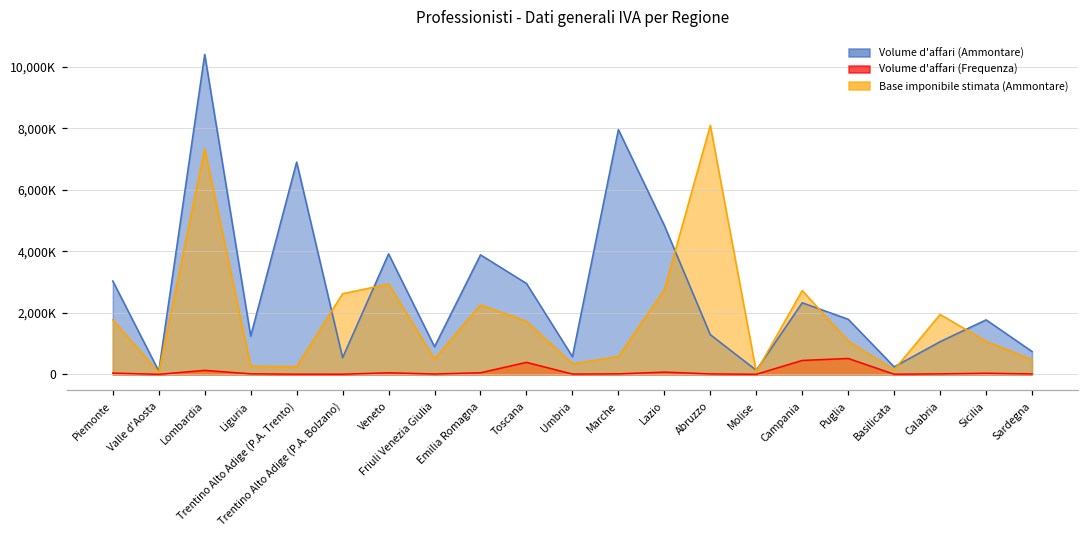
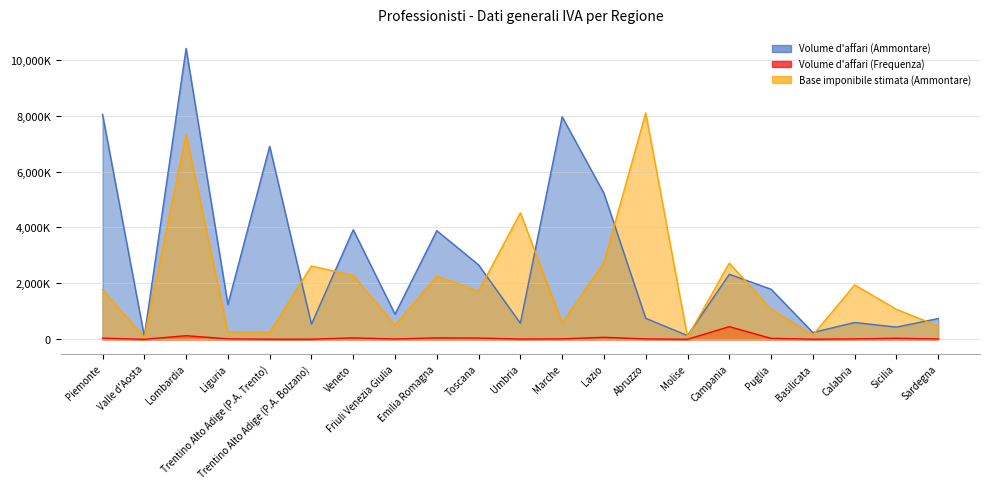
  {
    "Volume d'affari (Ammontare)": {
-     "Piemonte": "3,000,000",
+     "Piemonte": "8,000,000",
      "Lombardia": "10,400,000",
      "Liguria": "1,200,000",
      "Trentino Alto Adige (P.A. Trento)": "6,900,000",
      "Trentino Alto Adige (P.A. Bolzano)": "500,000",
      "Veneto": "3,900,000",
      "Friuli Venezia Giulia": "900,000",
      "Emilia Romagna": "3,900,000",
-     "Toscana": "3,000,000",
+     "Toscana": "2,700,000",
      "Umbria": "600,000",
      "Marche": "8,000,000",
-     "Lazio": "4,800,000",
-     "Abruzzo": "1,300,000",
+     "Lazio": "5,200,000",
+     "Abruzzo": "800,000",
      "Campania": "2,300,000",
      "Puglia": "1,800,000",
      "Basilicata": "200,000",
-     "Calabria": "1,100,000",
-     "Sicilia": "1,800,000",
+     "Calabria": "600,000",
+     "Sicilia": "400,000",
      "Sardegna": "700,000"
    },
    "Volume d'affari (Frequenza)": {
      "Piemonte": "0",
      "Lombardia": "100,000",
      "Liguria": "0",
      "Trentino Alto Adige (P.A. Trento)": "0",
      "Trentino Alto Adige (P.A. Bolzano)": "0",
      "Veneto": "100,000",
      "Friuli Venezia Giulia": "0",
      "Emilia Romagna": "100,000",
-     "Toscana": "400,000",
+     "Toscana": "0",
      "Umbria": "0",
      "Marche": "0",
      "Lazio": "100,000",
      "Abruzzo": "0",
      "Campania": "500,000",
-     "Puglia": "500,000",
+     "Puglia": "0",
      "Basilicata": "0",
      "Calabria": "0",
      "Sicilia": "0",
      "Sardegna": "0"
    },
    "Base imponibile stimata (Ammontare)": {
      "Piemonte": "1,800,000",
      "Lombardia": "7,300,000",
      "Liguria": "300,000",
      "Trentino Alto Adige (P.A. Trento)": "300,000",
      "Trentino Alto Adige (P.A. Bolzano)": "2,600,000",
-     "Veneto": "2,900,000",
+     "Veneto": "2,300,000",
      "Friuli Venezia Giulia": "500,000",
      "Emilia Romagna": "2,300,000",
      "Toscana": "1,700,000",
-     "Umbria": "300,000",
+     "Umbria": "4,500,000",
      "Marche": "600,000",
      "Lazio": "2,700,000",
      "Abruzzo": "8,100,000",
      "Campania": "2,700,000",
      "Puglia": "1,100,000",
      "Basilicata": "200,000",
      "Calabria": "1,900,000",
      "Sicilia": "1,100,000",
      "Sardegna": "500,000"
    }
  }
